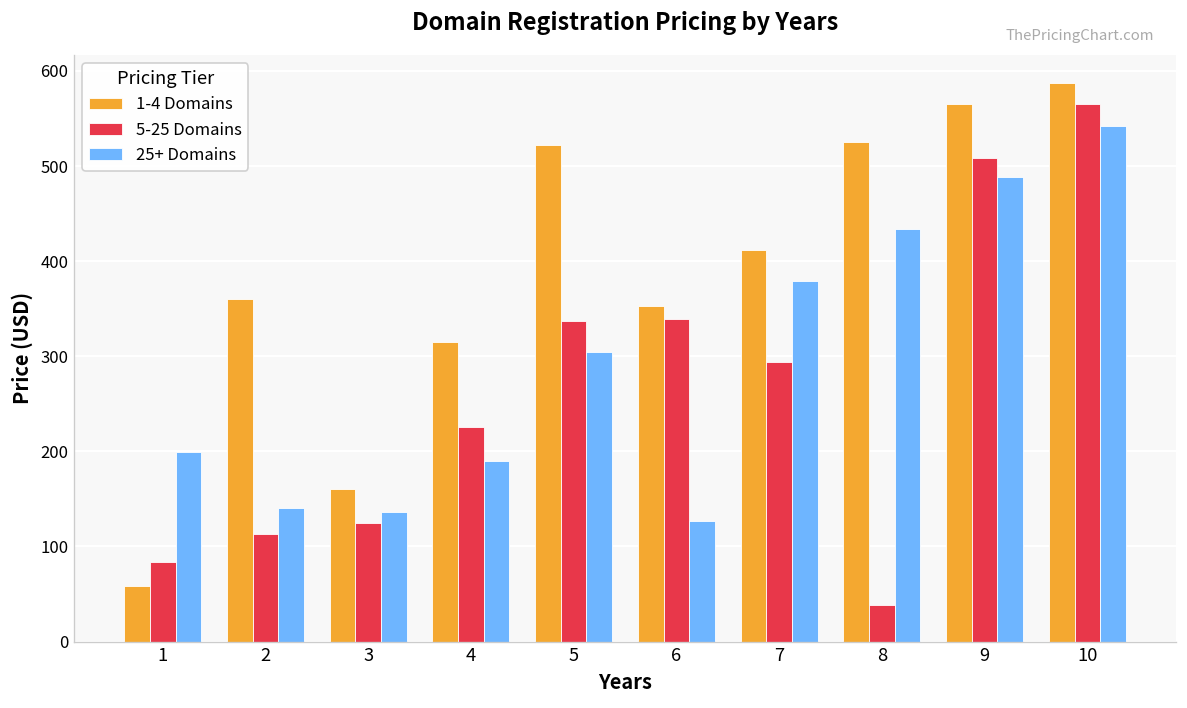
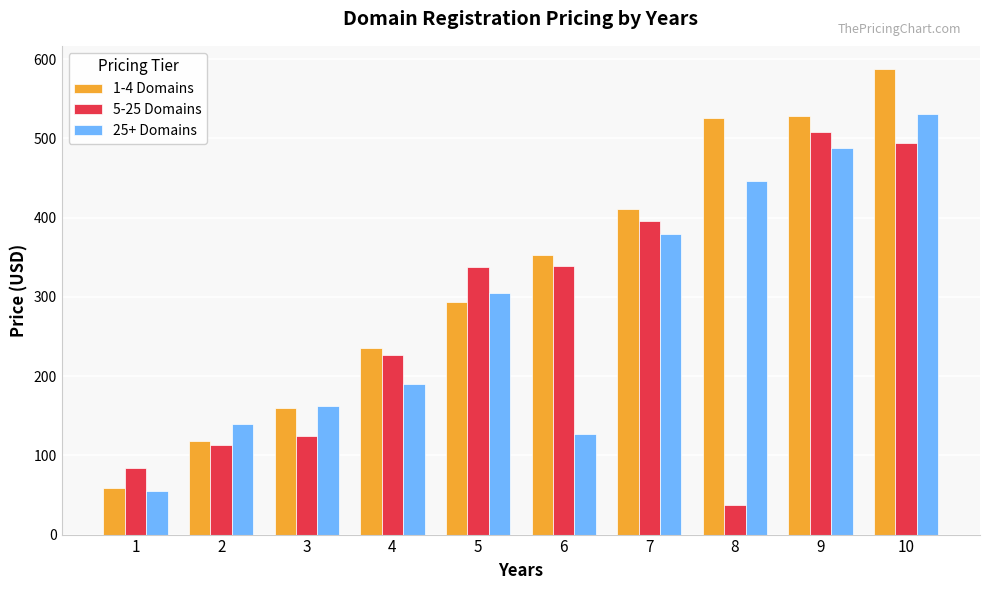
  {
    "1-4 Domains": {
      "1": 60,
-     "2": 360,
+     "2": 120,
      "3": 160,
-     "4": 310,
-     "5": 520,
+     "4": 230,
+     "5": 290,
      "6": 350,
      "7": 410,
      "8": 530,
-     "9": 570,
+     "9": 530,
      "10": 590
    },
    "5-25 Domains": {
      "1": 80,
      "2": 110,
      "3": 120,
      "4": 230,
      "5": 340,
      "6": 340,
-     "7": 290,
+     "7": 400,
      "8": 40,
      "9": 510,
-     "10": 560
+     "10": 490
    },
    "25+ Domains": {
-     "1": 200,
+     "1": 50,
      "2": 140,
-     "3": 140,
+     "3": 160,
      "4": 190,
      "5": 300,
      "6": 130,
      "7": 380,
-     "8": 430,
+     "8": 450,
      "9": 490,
-     "10": 540
+     "10": 530
    }
  }
